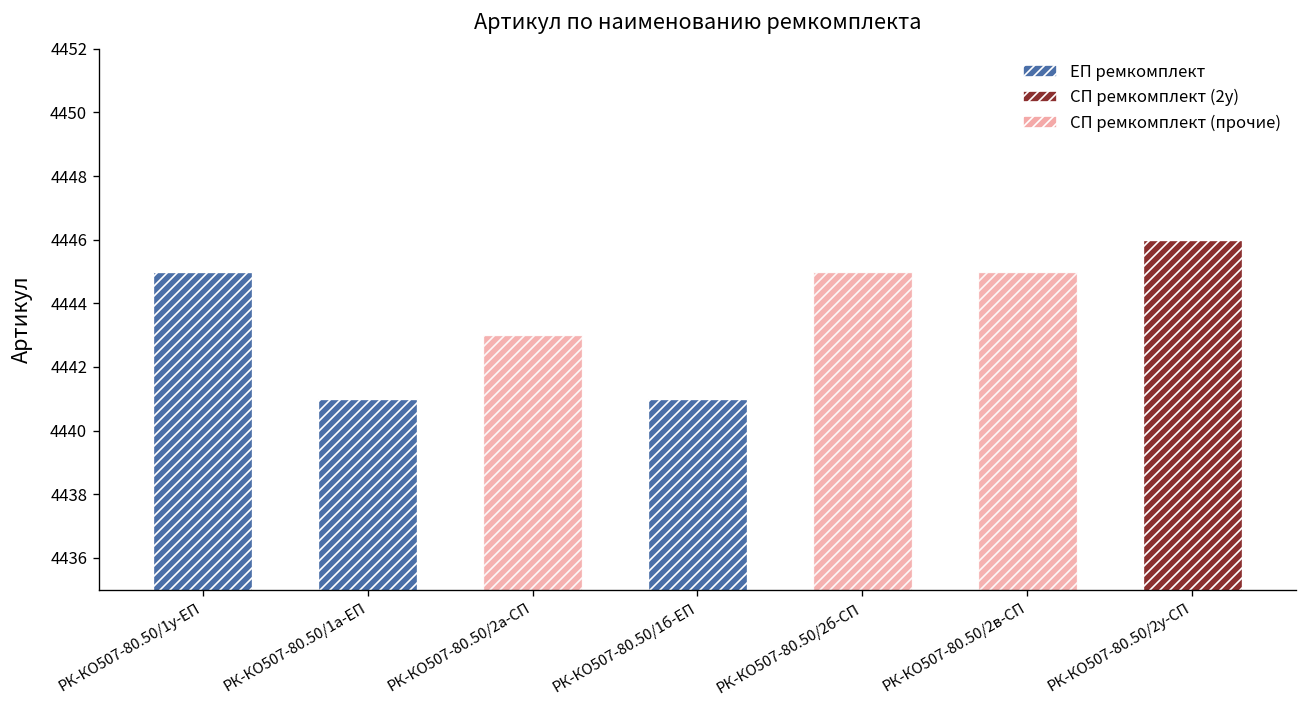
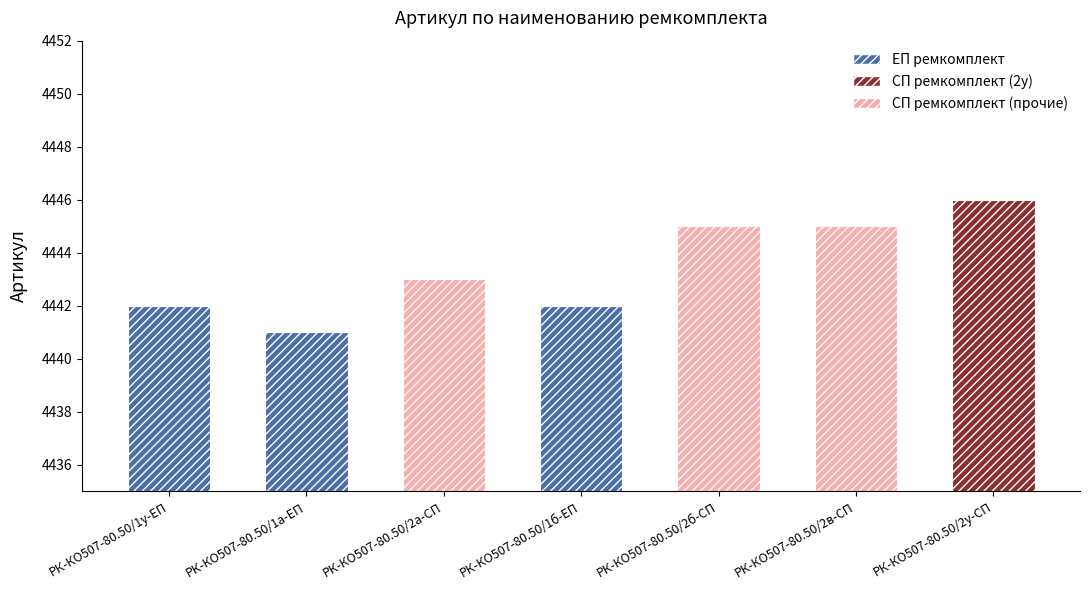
  {
-   "РК-КО507-80.50/1у-ЕП": 4445,
+   "РК-КО507-80.50/1у-ЕП": 4442,
    "РК-КО507-80.50/1а-ЕП": 4441,
    "РК-КО507-80.50/2а-СП": 4443,
-   "РК-КО507-80.50/1б-ЕП": 4441,
+   "РК-КО507-80.50/1б-ЕП": 4442,
    "РК-КО507-80.50/2б-СП": 4445,
    "РК-КО507-80.50/2в-СП": 4445,
    "РК-КО507-80.50/2у-СП": 4446
  }
